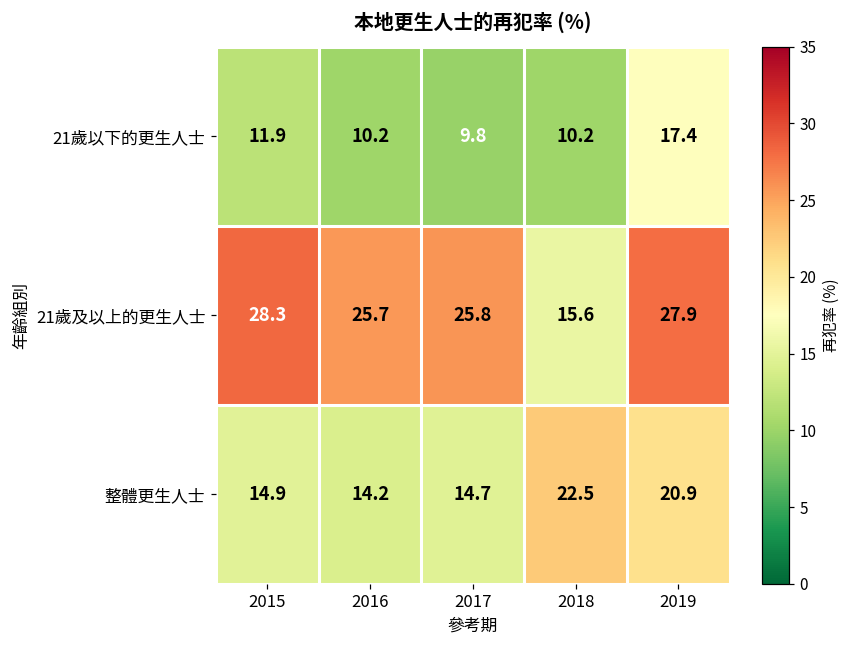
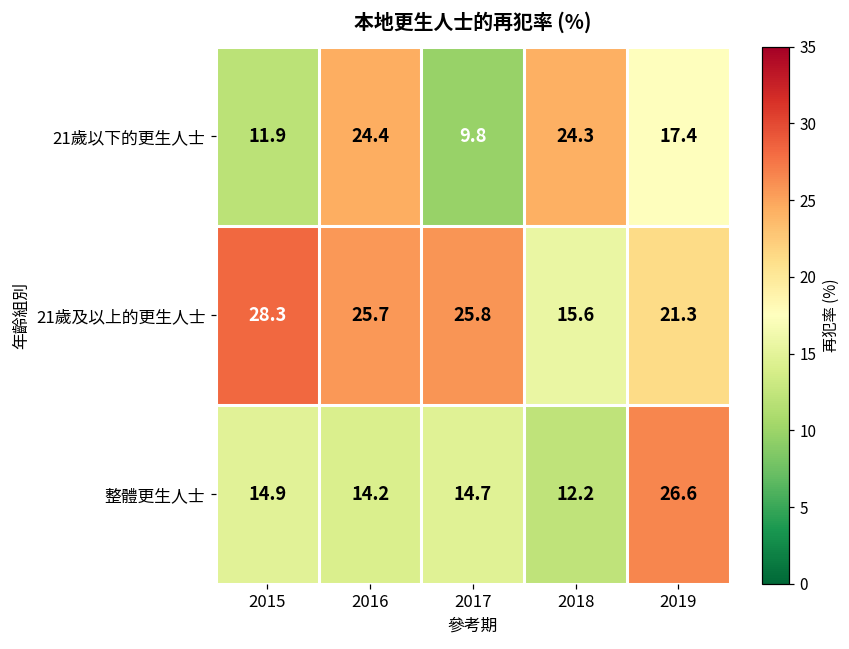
  {
    "21歲以下的更生人士": {
      "2015": 11.9,
-     "2016": 10.2,
+     "2016": 24.4,
      "2017": 9.8,
-     "2018": 10.2,
+     "2018": 24.3,
      "2019": 17.4
    },
    "21歲及以上的更生人士": {
      "2015": 28.3,
      "2016": 25.7,
      "2017": 25.8,
      "2018": 15.6,
-     "2019": 27.9
+     "2019": 21.3
    },
    "整體更生人士": {
      "2015": 14.9,
      "2016": 14.2,
      "2017": 14.7,
-     "2018": 22.5,
-     "2019": 20.9
+     "2018": 12.2,
+     "2019": 26.6
    }
  }
